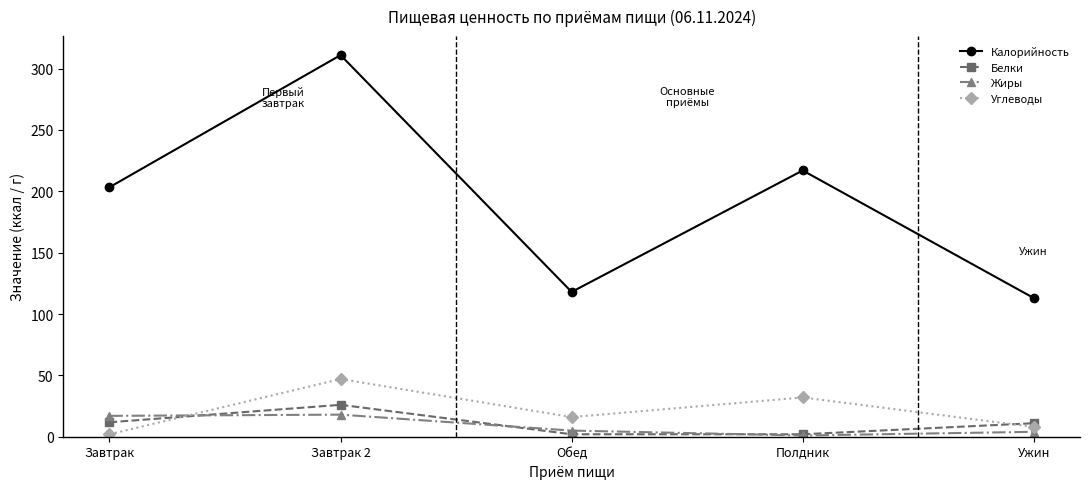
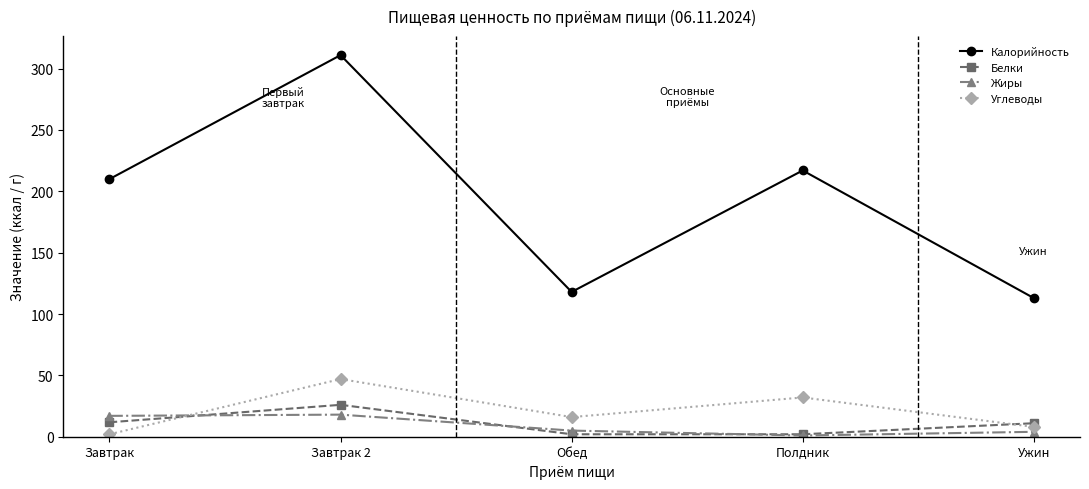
  {
    "Калорийность": {
-     "Завтрак": 203,
+     "Завтрак": 210,
      "Завтрак 2": 311,
      "Обед": 118,
      "Полдник": 217,
      "Ужин": 113
    },
    "Углеводы": {
      "Завтрак": 2,
      "Завтрак 2": 47,
      "Обед": 16,
      "Полдник": 32,
      "Ужин": 8
    }
  }
